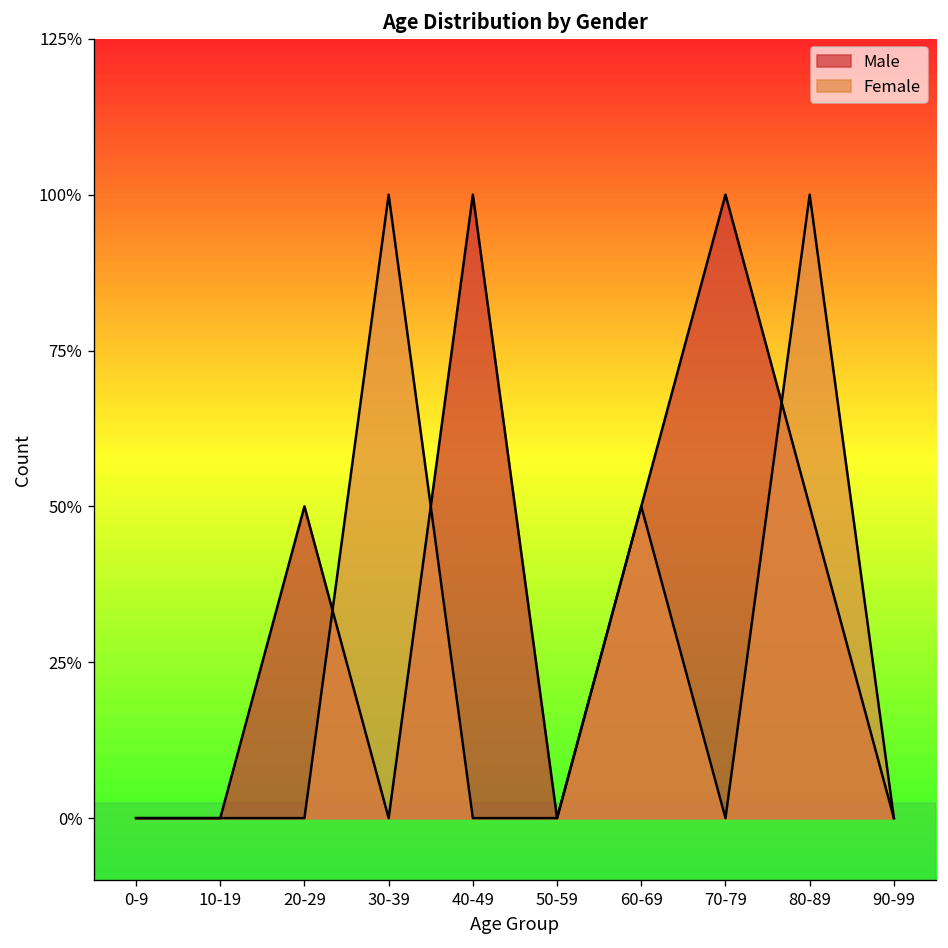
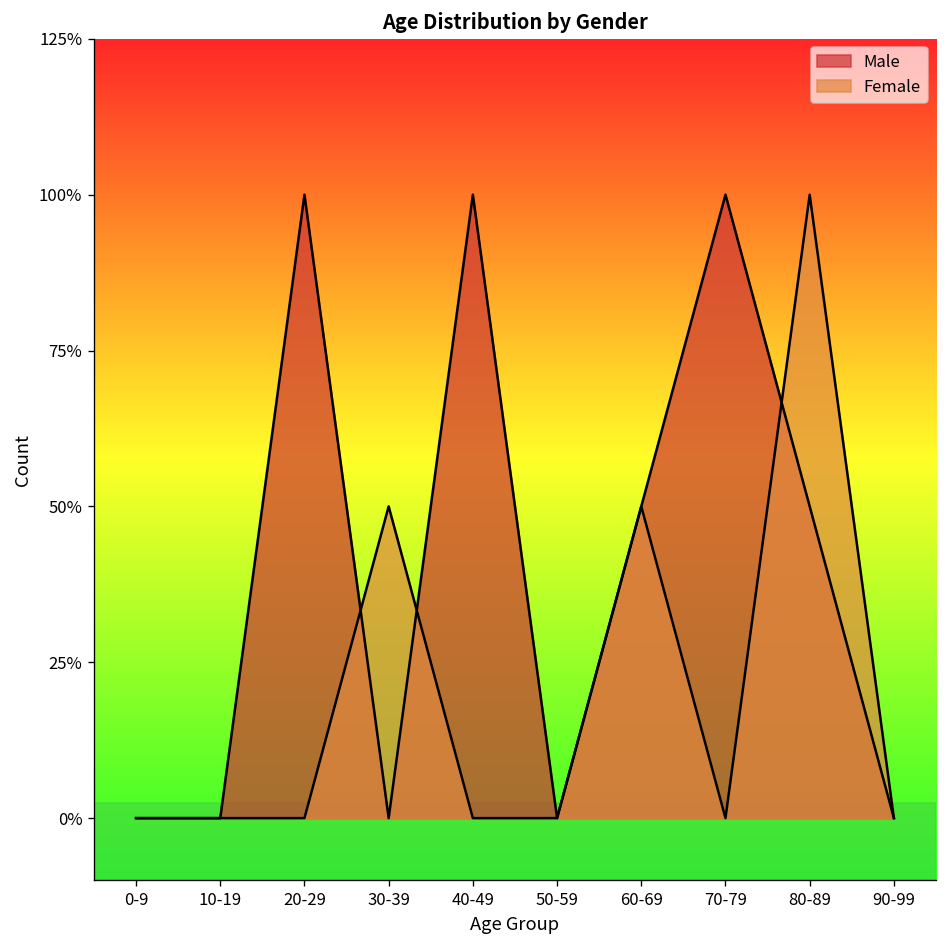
  {
    "Male": {
-     "20-29": "50%",
+     "20-29": "100%",
      "40-49": "100%",
      "70-79": "100%",
      "80-89": "50%"
    },
    "Female": {
-     "30-39": "100%",
+     "30-39": "50%",
      "80-89": "100%"
    }
  }
